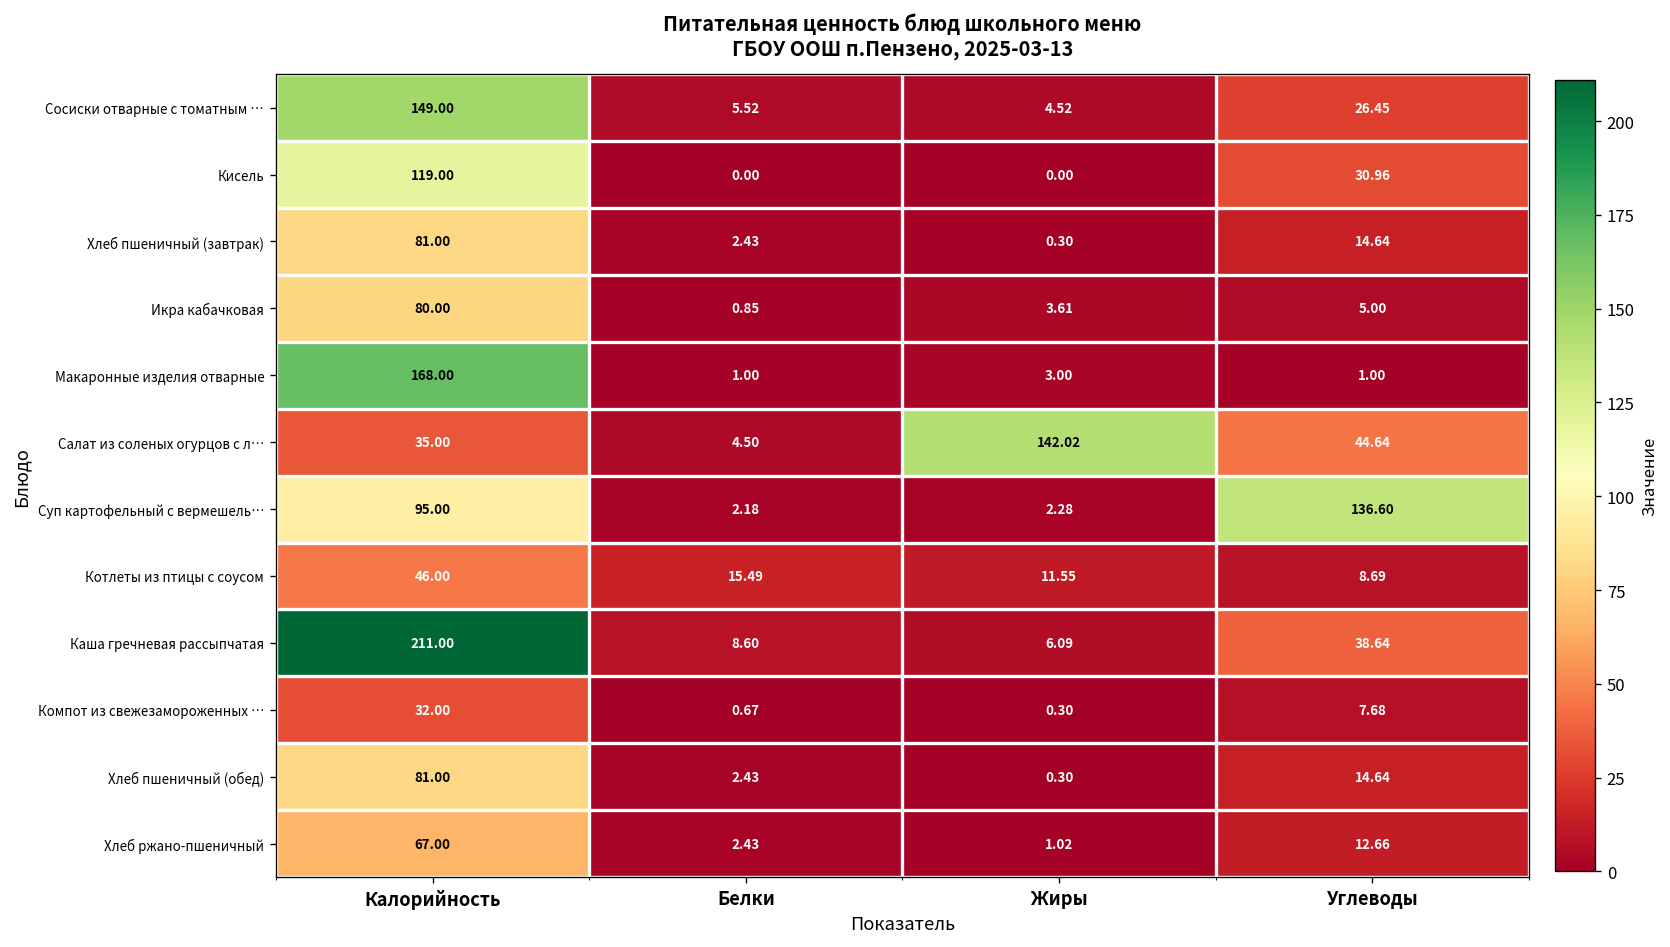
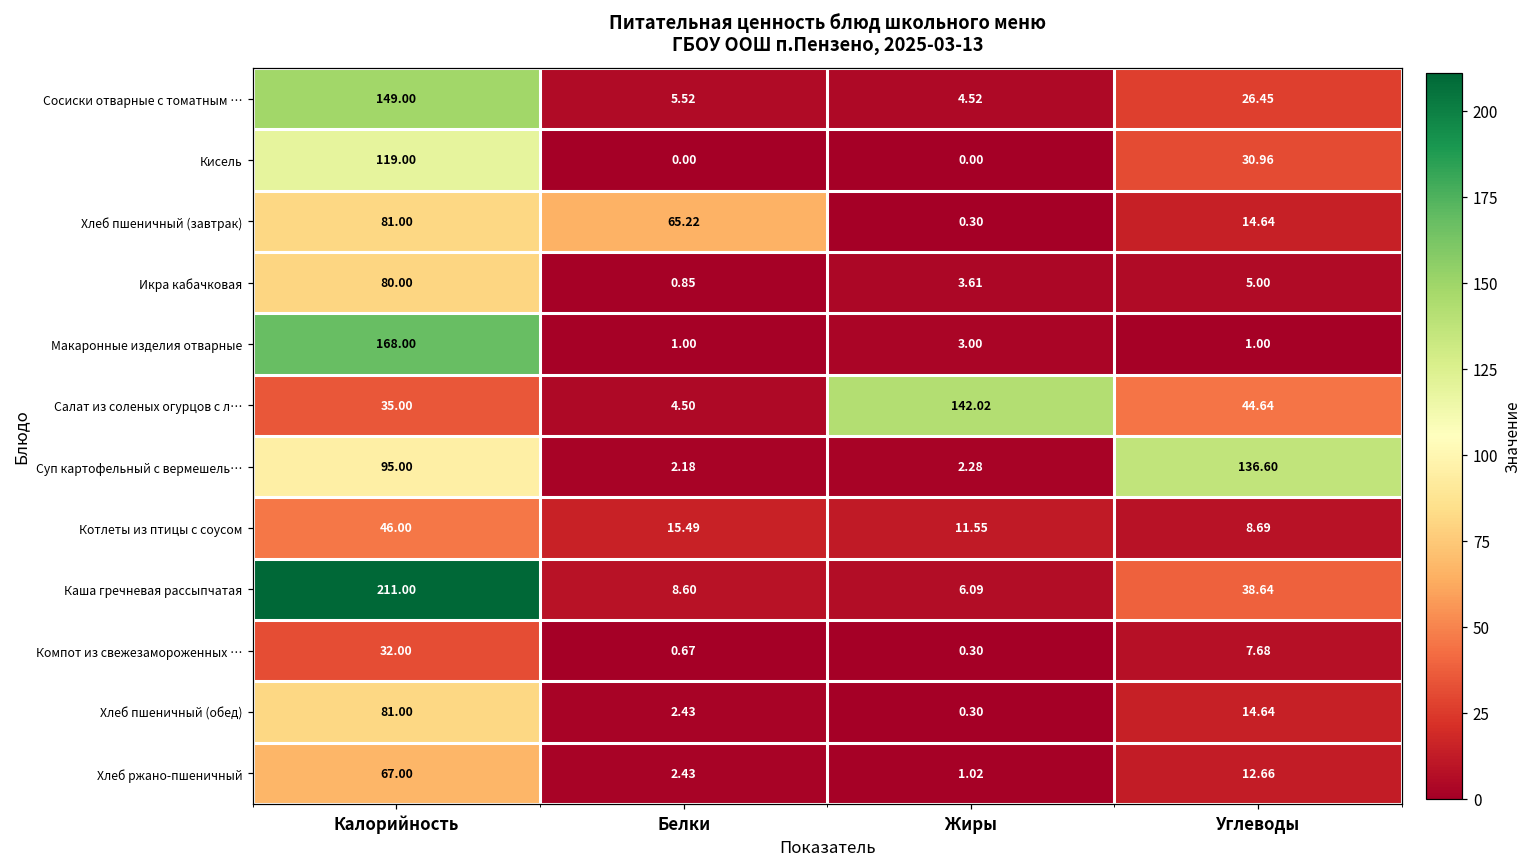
  {
    "Сосиски отварные с томатным …": {
      "Калорийность": 149.00,
      "Белки": 5.52,
      "Жиры": 4.52,
      "Углеводы": 26.45
    },
    "Кисель": {
      "Калорийность": 119.00,
      "Белки": 0.00,
      "Жиры": 0.00,
      "Углеводы": 30.96
    },
    "Хлеб пшеничный (завтрак)": {
      "Калорийность": 81.00,
-     "Белки": 2.43,
+     "Белки": 65.22,
      "Жиры": 0.30,
      "Углеводы": 14.64
    },
    "Икра кабачковая": {
      "Калорийность": 80.00,
      "Белки": 0.85,
      "Жиры": 3.61,
      "Углеводы": 5.00
    },
    "Макаронные изделия отварные": {
      "Калорийность": 168.00,
      "Белки": 1.00,
      "Жиры": 3.00,
      "Углеводы": 1.00
    },
    "Салат из соленых огурцов с л…": {
      "Калорийность": 35.00,
      "Белки": 4.50,
      "Жиры": 142.02,
      "Углеводы": 44.64
    },
    "Суп картофельный с вермешель…": {
      "Калорийность": 95.00,
      "Белки": 2.18,
      "Жиры": 2.28,
      "Углеводы": 136.60
    },
    "Котлеты из птицы с соусом": {
      "Калорийность": 46.00,
      "Белки": 15.49,
      "Жиры": 11.55,
      "Углеводы": 8.69
    },
    "Каша гречневая рассыпчатая": {
      "Калорийность": 211.00,
      "Белки": 8.60,
      "Жиры": 6.09,
      "Углеводы": 38.64
    },
    "Компот из свежезамороженных …": {
      "Калорийность": 32.00,
      "Белки": 0.67,
      "Жиры": 0.30,
      "Углеводы": 7.68
    },
    "Хлеб пшеничный (обед)": {
      "Калорийность": 81.00,
      "Белки": 2.43,
      "Жиры": 0.30,
      "Углеводы": 14.64
    },
    "Хлеб ржано-пшеничный": {
      "Калорийность": 67.00,
      "Белки": 2.43,
      "Жиры": 1.02,
      "Углеводы": 12.66
    }
  }
